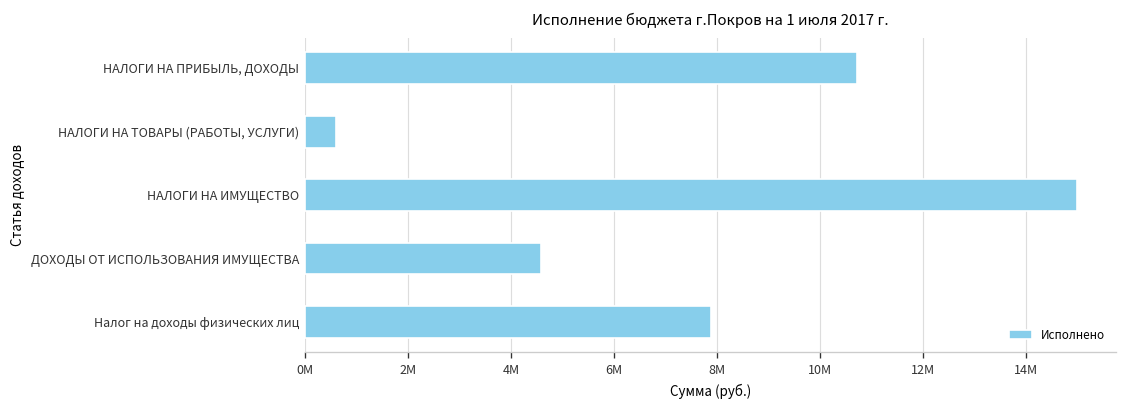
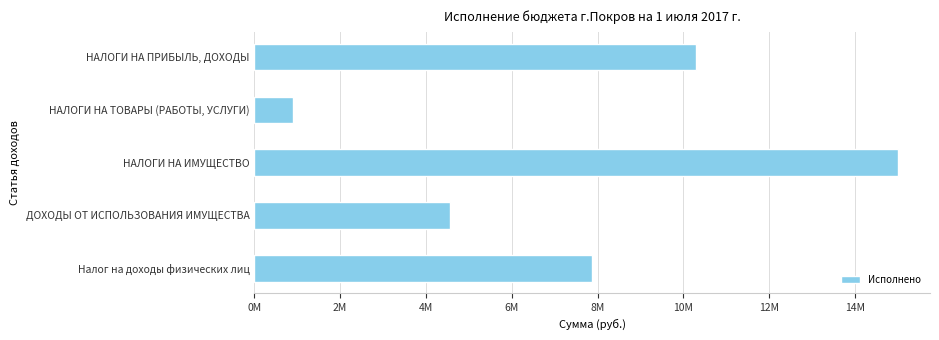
  {
-   "НАЛОГИ НА ПРИБЫЛЬ, ДОХОДЫ": 10700000,
-   "НАЛОГИ НА ТОВАРЫ (РАБОТЫ, УСЛУГИ)": 600000,
+   "НАЛОГИ НА ПРИБЫЛЬ, ДОХОДЫ": 10300000,
+   "НАЛОГИ НА ТОВАРЫ (РАБОТЫ, УСЛУГИ)": 900000,
    "НАЛОГИ НА ИМУЩЕСТВО": 15000000,
    "ДОХОДЫ ОТ ИСПОЛЬЗОВАНИЯ ИМУЩЕСТВА": 4600000,
    "Налог на доходы физических лиц": 7900000
  }
